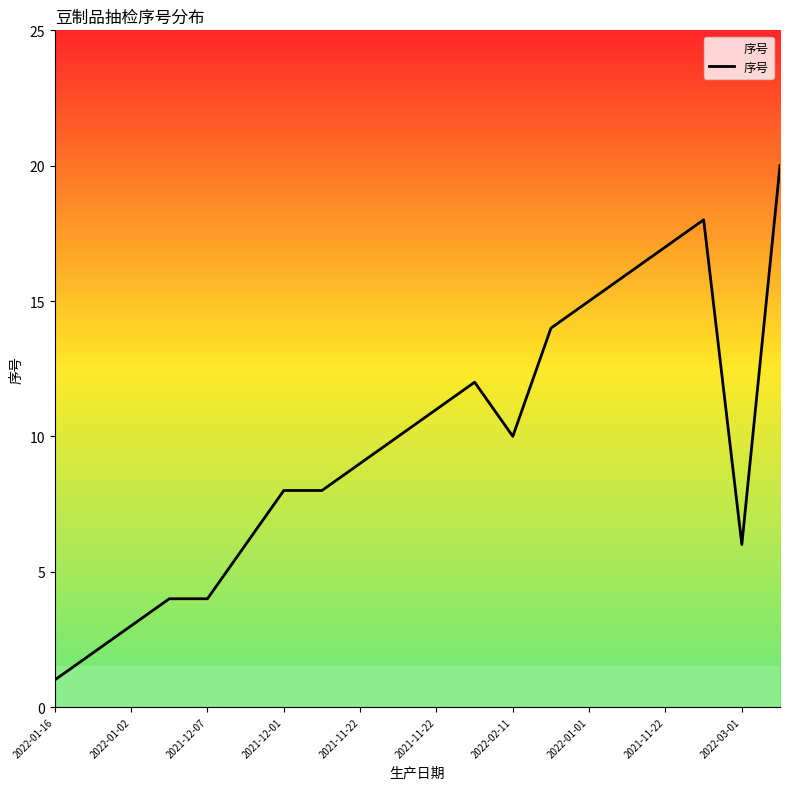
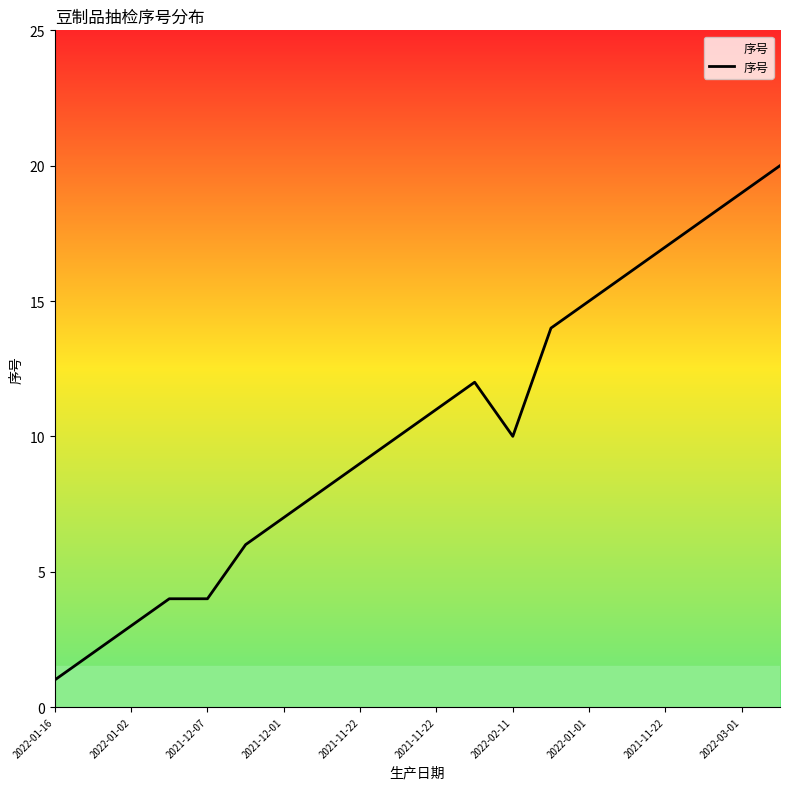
  {
    "2022-01-02": 3,
    "2021-12-07": 4,
-   "2021-12-01": 8,
+   "2021-12-01": 7,
    "2022-02-11": 10,
-   "2022-03-01": 6
+   "2022-03-01": 19
  }
